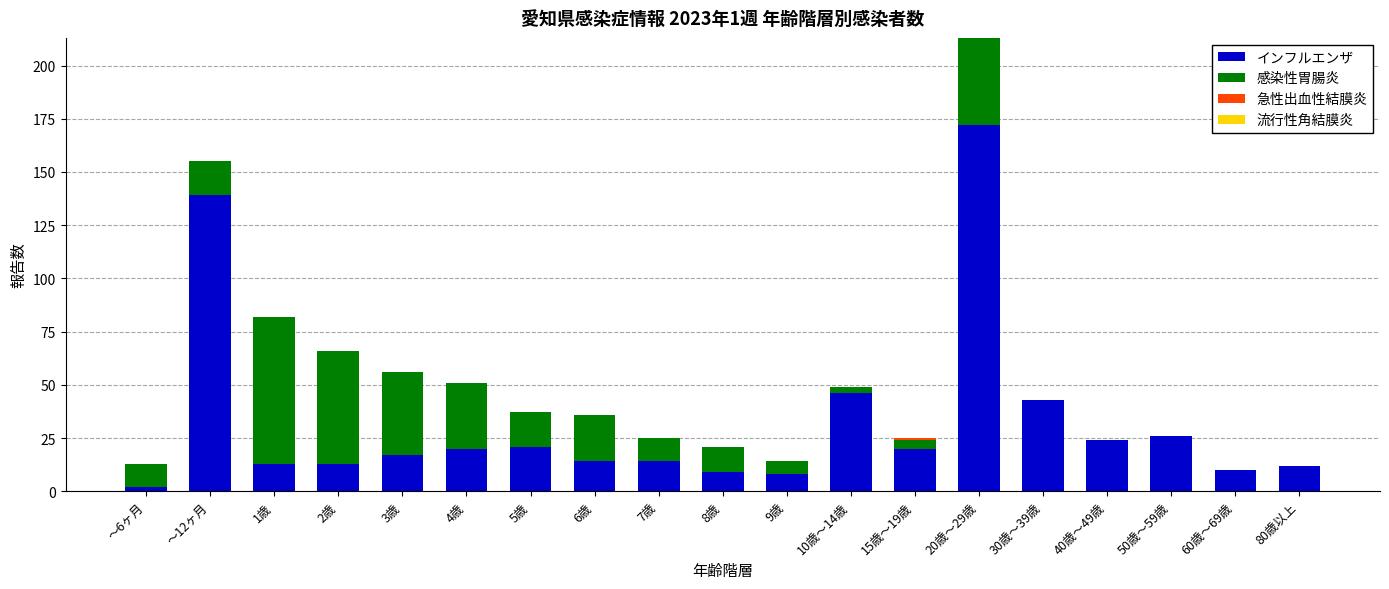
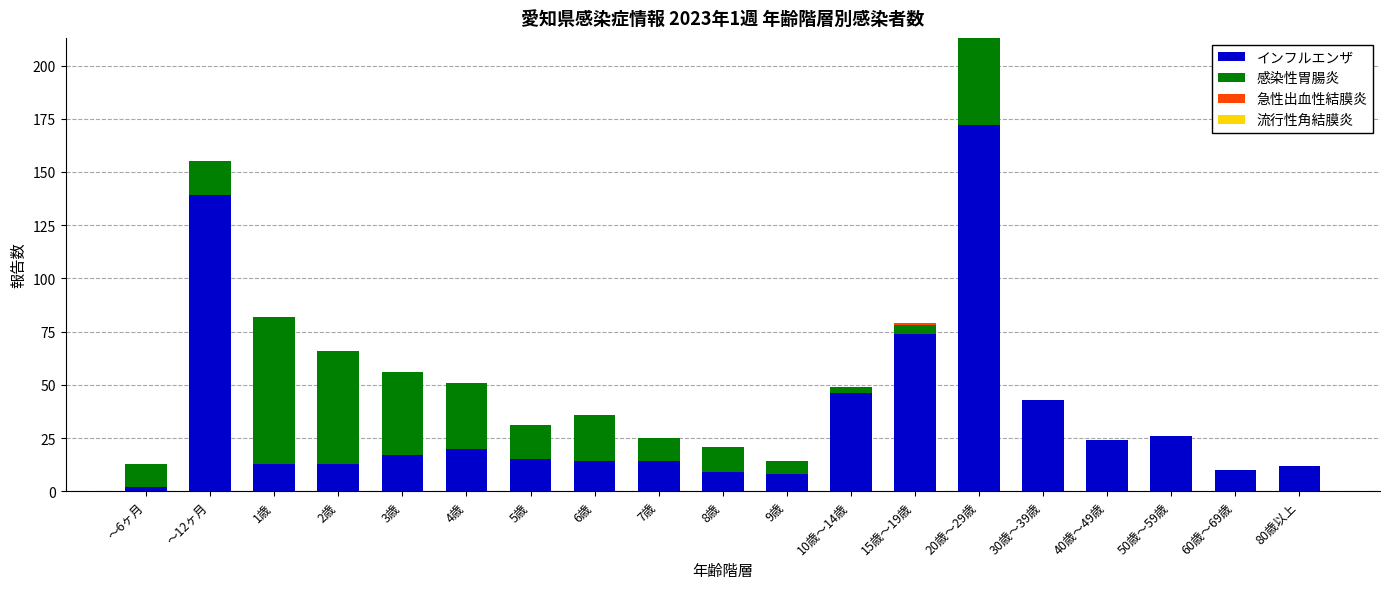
  {
    "インフルエンザ": {
      "～6ヶ月": 2,
      "～12ヶ月": 139,
      "1歳": 13,
      "2歳": 13,
      "3歳": 17,
      "4歳": 20,
-     "5歳": 21,
+     "5歳": 15,
      "6歳": 14,
      "7歳": 14,
      "8歳": 9,
      "9歳": 8,
      "10歳～14歳": 46,
-     "15歳～19歳": 20,
+     "15歳～19歳": 74,
      "20歳～29歳": 172,
      "30歳～39歳": 43,
      "40歳～49歳": 24,
      "50歳～59歳": 26,
      "60歳～69歳": 10,
      "80歳以上": 12
    },
    "感染性胃腸炎": {
      "～6ヶ月": 11,
      "～12ヶ月": 16,
      "1歳": 69,
      "2歳": 53,
      "3歳": 39,
      "4歳": 31,
      "5歳": 16,
      "6歳": 22,
      "7歳": 11,
      "8歳": 12,
      "9歳": 6,
      "10歳～14歳": 3,
      "15歳～19歳": 4,
      "20歳～29歳": 41,
      "30歳～39歳": 0,
      "40歳～49歳": 0,
      "50歳～59歳": 0,
      "60歳～69歳": 0,
      "80歳以上": 0
    },
    "流行性角結膜炎": {
      "～6ヶ月": 0,
      "～12ヶ月": 0,
      "1歳": 0,
      "2歳": 0,
      "3歳": 0,
      "4歳": 0,
      "5歳": 0,
      "6歳": 0,
      "7歳": 0,
      "8歳": 0,
      "9歳": 0,
      "10歳～14歳": 0,
      "15歳～19歳": 0,
      "20歳～29歳": 0,
      "30歳～39歳": 0,
      "40歳～49歳": 0,
      "50歳～59歳": 0,
      "60歳～69歳": 0,
      "80歳以上": 0
    }
  }
